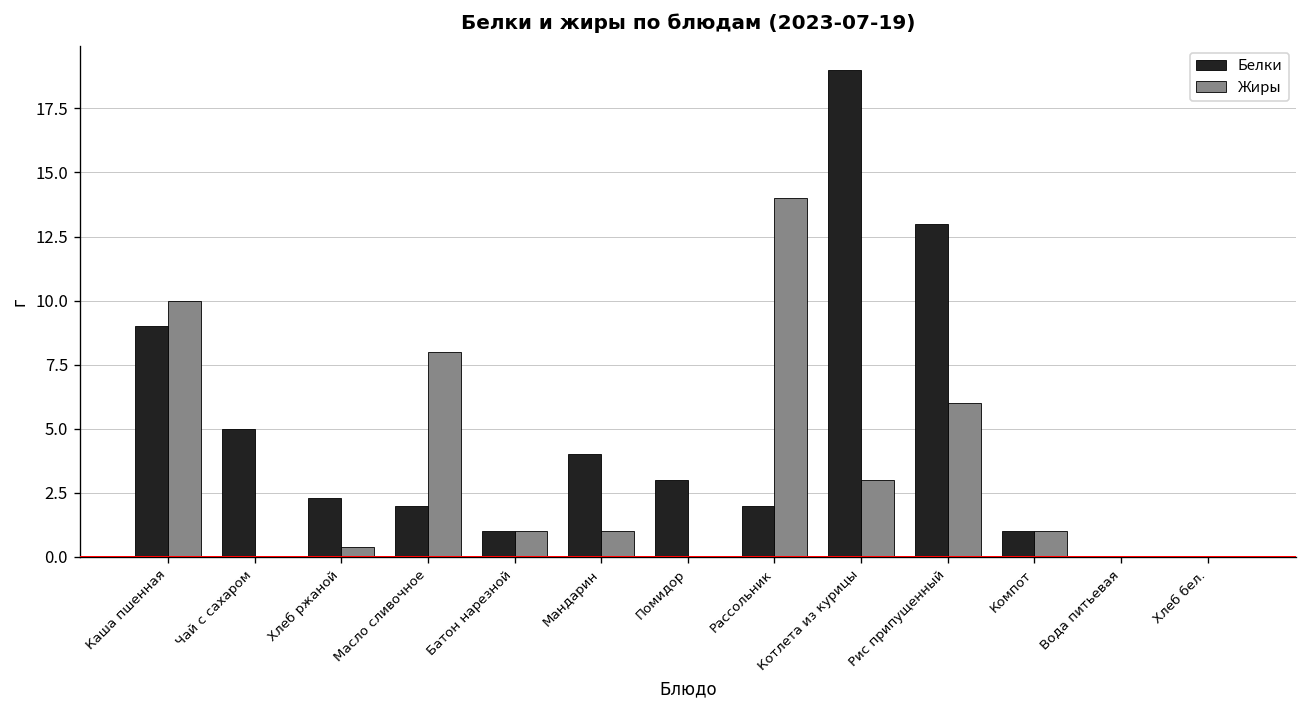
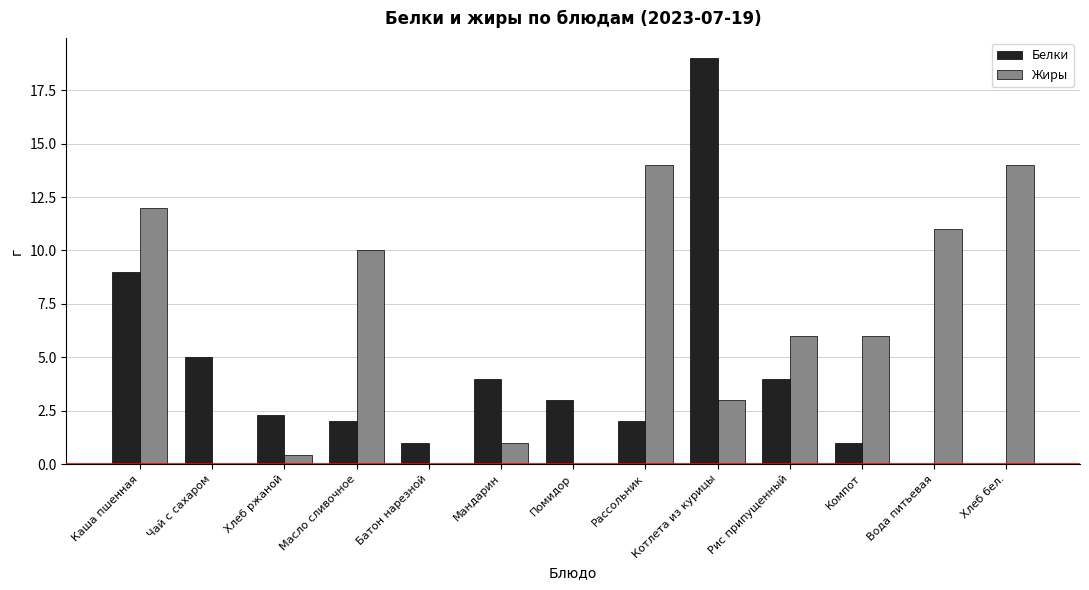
  {
    "Белки": {
      "Каша пшенная": 9,
      "Чай с сахаром": 5,
      "Хлеб ржаной": 2.3,
      "Масло сливочное": 2,
      "Батон нарезной": 1,
      "Мандарин": 4,
      "Помидор": 3,
      "Рассольник": 2,
      "Котлета из курицы": 19,
-     "Рис припущенный": 13,
+     "Рис припущенный": 4,
      "Компот": 1,
      "Вода питьевая": 0,
      "Хлеб бел.": 0
    },
    "Жиры": {
-     "Каша пшенная": 10,
+     "Каша пшенная": 12,
      "Чай с сахаром": 0,
      "Хлеб ржаной": 0.4,
-     "Масло сливочное": 8,
-     "Батон нарезной": 1,
+     "Масло сливочное": 10,
+     "Батон нарезной": 0,
      "Мандарин": 1,
      "Помидор": 0,
      "Рассольник": 14,
      "Котлета из курицы": 3,
      "Рис припущенный": 6,
-     "Компот": 1,
-     "Вода питьевая": 0,
-     "Хлеб бел.": 0
+     "Компот": 6,
+     "Вода питьевая": 11,
+     "Хлеб бел.": 14
    }
  }
